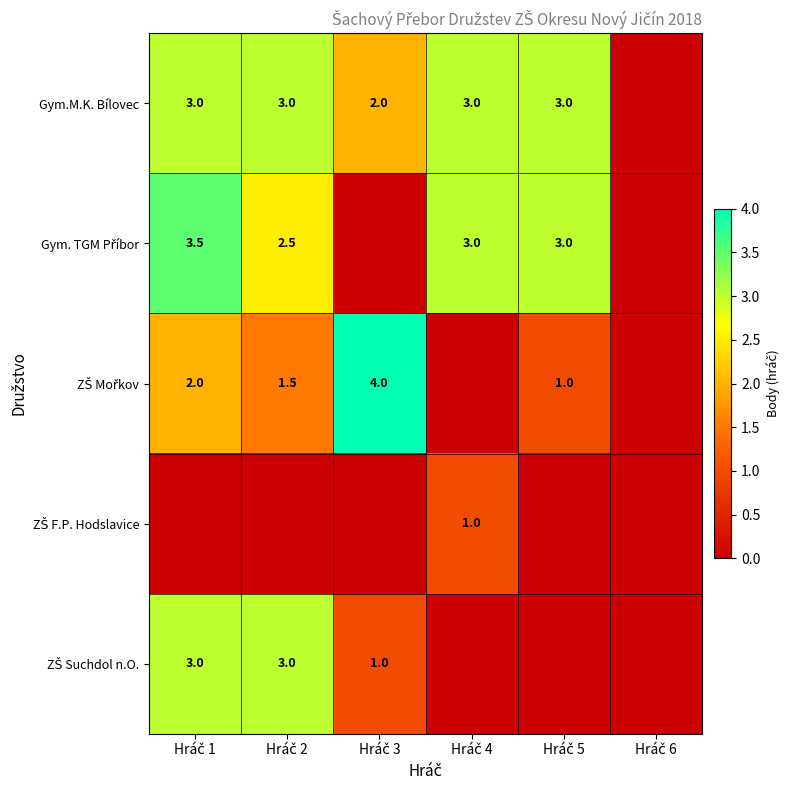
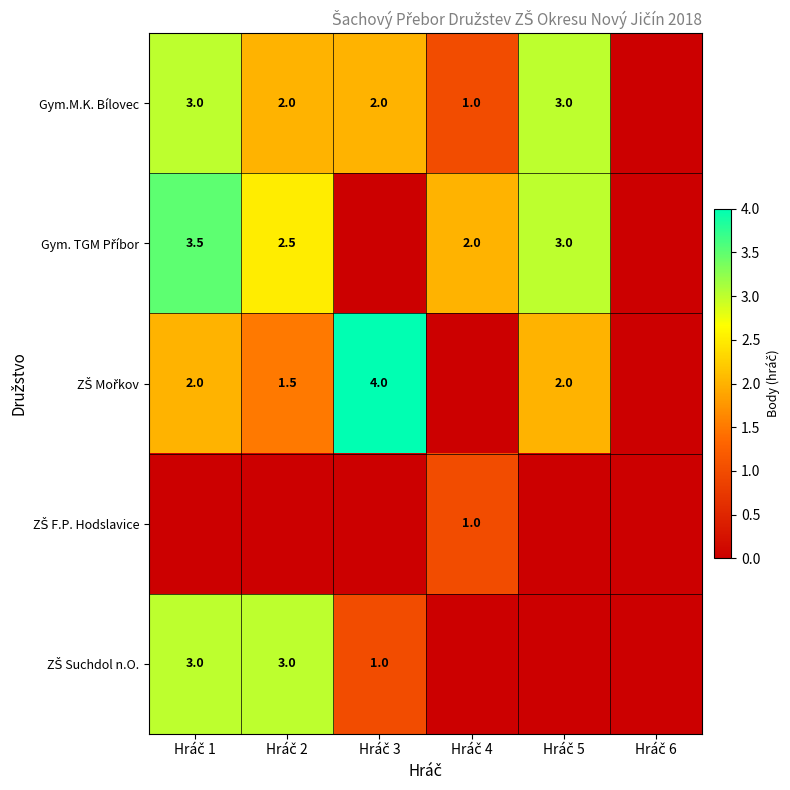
  {
    "Gym.M.K. Bílovec": {
      "Hráč 1": 3.0,
-     "Hráč 2": 3.0,
+     "Hráč 2": 2.0,
      "Hráč 3": 2.0,
-     "Hráč 4": 3.0,
+     "Hráč 4": 1.0,
      "Hráč 5": 3.0
    },
    "Gym. TGM Příbor": {
      "Hráč 1": 3.5,
      "Hráč 2": 2.5,
-     "Hráč 4": 3.0,
+     "Hráč 4": 2.0,
      "Hráč 5": 3.0
    },
    "ZŠ Mořkov": {
      "Hráč 1": 2.0,
      "Hráč 2": 1.5,
      "Hráč 3": 4.0,
-     "Hráč 5": 1.0
+     "Hráč 5": 2.0
    },
    "ZŠ F.P. Hodslavice": {
      "Hráč 4": 1.0
    },
    "ZŠ Suchdol n.O.": {
      "Hráč 1": 3.0,
      "Hráč 2": 3.0,
      "Hráč 3": 1.0
    }
  }
